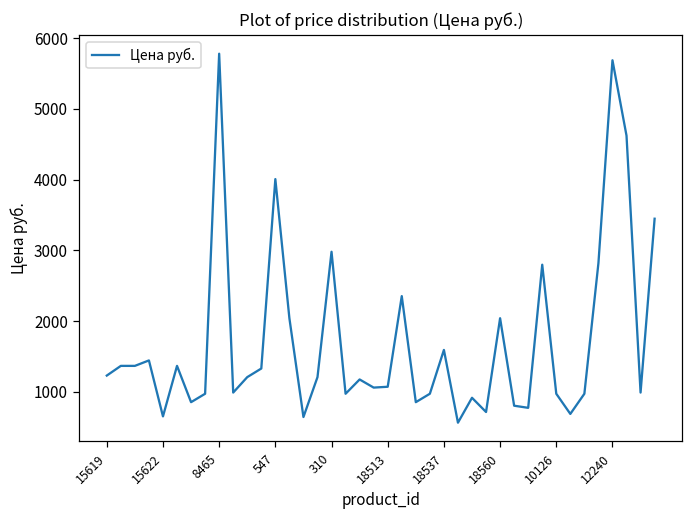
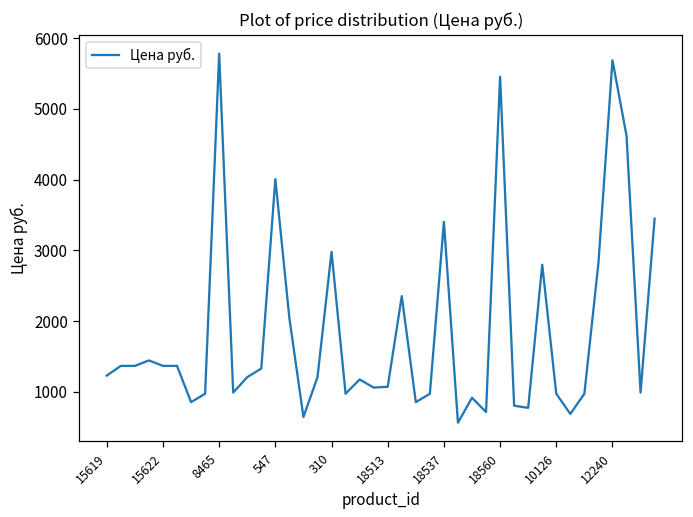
  {
    "15619": 1200,
-   "15622": 700,
+   "15622": 1400,
    "8465": 5800,
    "547": 4000,
    "310": 3000,
    "18513": 1100,
-   "18537": 1600,
-   "18560": 2000,
+   "18537": 3400,
+   "18560": 5500,
    "10126": 1000,
    "12240": 5700
  }
